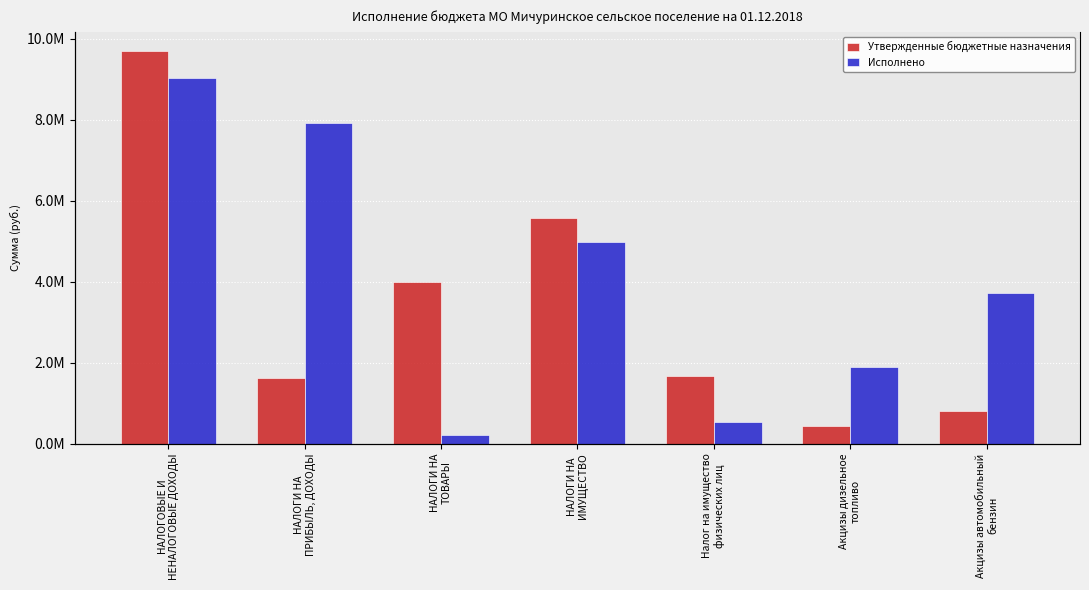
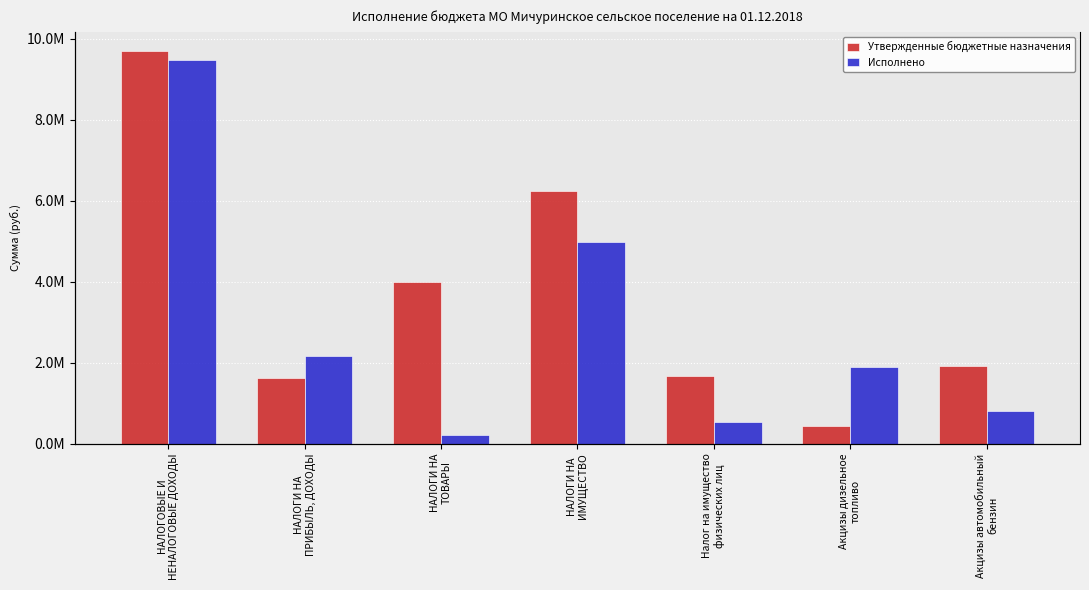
  {
    "Утвержденные бюджетные назначения": {
      "НАЛОГОВЫЕ И НЕНАЛОГОВЫЕ ДОХОДЫ": 9700000,
      "НАЛОГИ НА ПРИБЫЛЬ, ДОХОДЫ": 1600000,
      "НАЛОГИ НА ТОВАРЫ": 4000000,
-     "НАЛОГИ НА ИМУЩЕСТВО": 5600000,
+     "НАЛОГИ НА ИМУЩЕСТВО": 6200000,
      "Налог на имущество физических лиц": 1700000,
      "Акцизы дизельное топливо": 400000,
-     "Акцизы автомобильный бензин": 800000
+     "Акцизы автомобильный бензин": 1900000
    },
    "Исполнено": {
-     "НАЛОГОВЫЕ И НЕНАЛОГОВЫЕ ДОХОДЫ": 9000000,
-     "НАЛОГИ НА ПРИБЫЛЬ, ДОХОДЫ": 7900000,
+     "НАЛОГОВЫЕ И НЕНАЛОГОВЫЕ ДОХОДЫ": 9500000,
+     "НАЛОГИ НА ПРИБЫЛЬ, ДОХОДЫ": 2200000,
      "НАЛОГИ НА ТОВАРЫ": 200000,
      "НАЛОГИ НА ИМУЩЕСТВО": 5000000,
      "Налог на имущество физических лиц": 500000,
      "Акцизы дизельное топливо": 1900000,
-     "Акцизы автомобильный бензин": 3700000
+     "Акцизы автомобильный бензин": 800000
    }
  }
